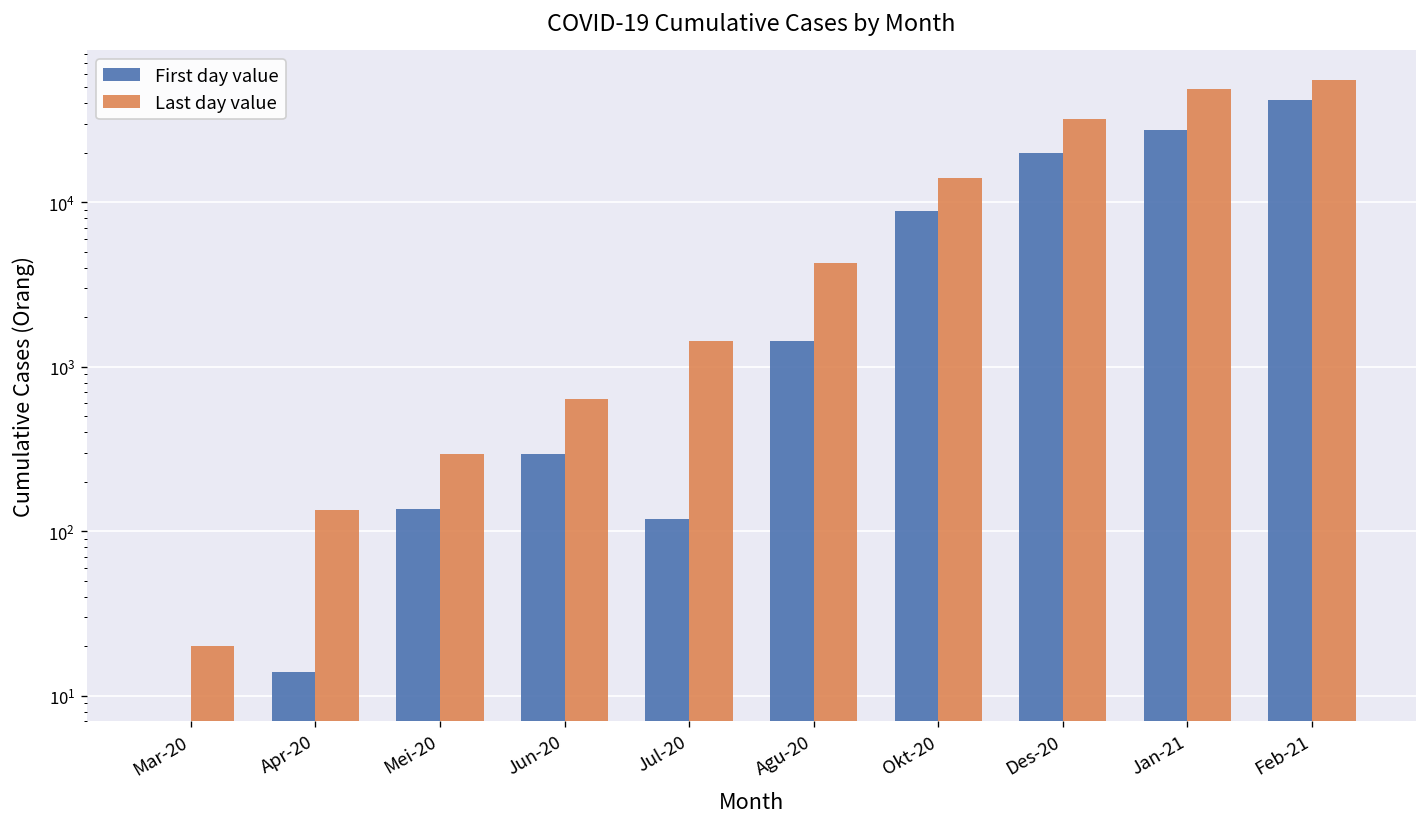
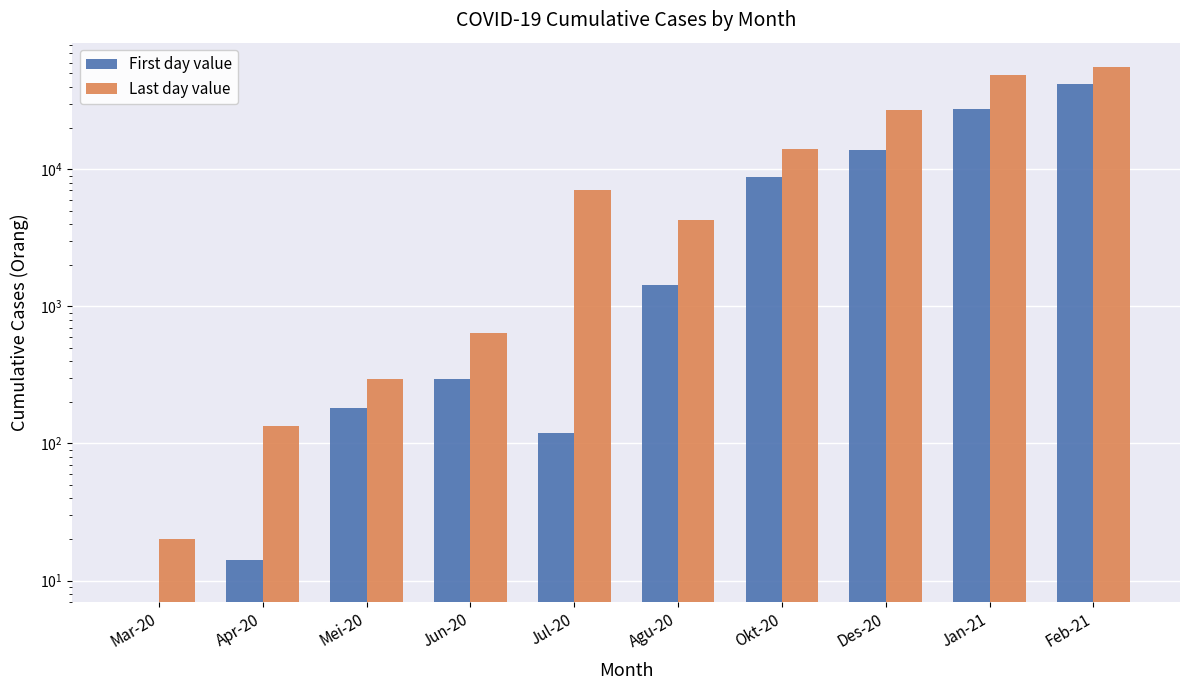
  {
    "First day value": {
      "Apr-20": 14,
-     "Mei-20": 140,
+     "Mei-20": 180,
      "Jun-20": 300,
      "Jul-20": 120,
      "Agu-20": 1400,
      "Okt-20": 9000,
-     "Des-20": 20000,
+     "Des-20": 14000,
      "Jan-21": 27000,
      "Feb-21": 42000
    },
    "Last day value": {
      "Mar-20": 20,
      "Apr-20": 130,
      "Mei-20": 300,
      "Jun-20": 600,
-     "Jul-20": 1400,
+     "Jul-20": 7000,
      "Agu-20": 4200,
      "Okt-20": 14000,
-     "Des-20": 32000,
+     "Des-20": 27000,
      "Jan-21": 49000,
      "Feb-21": 55000
    }
  }
